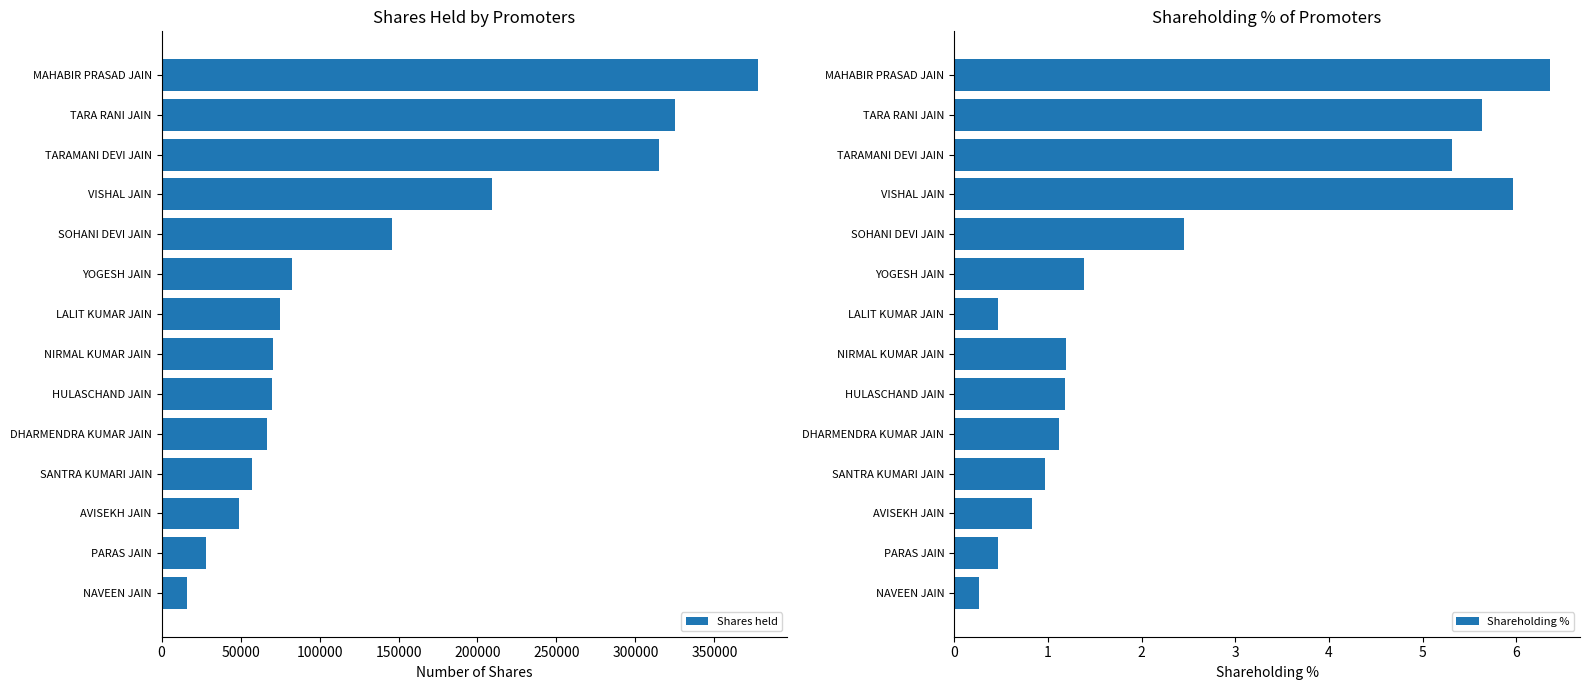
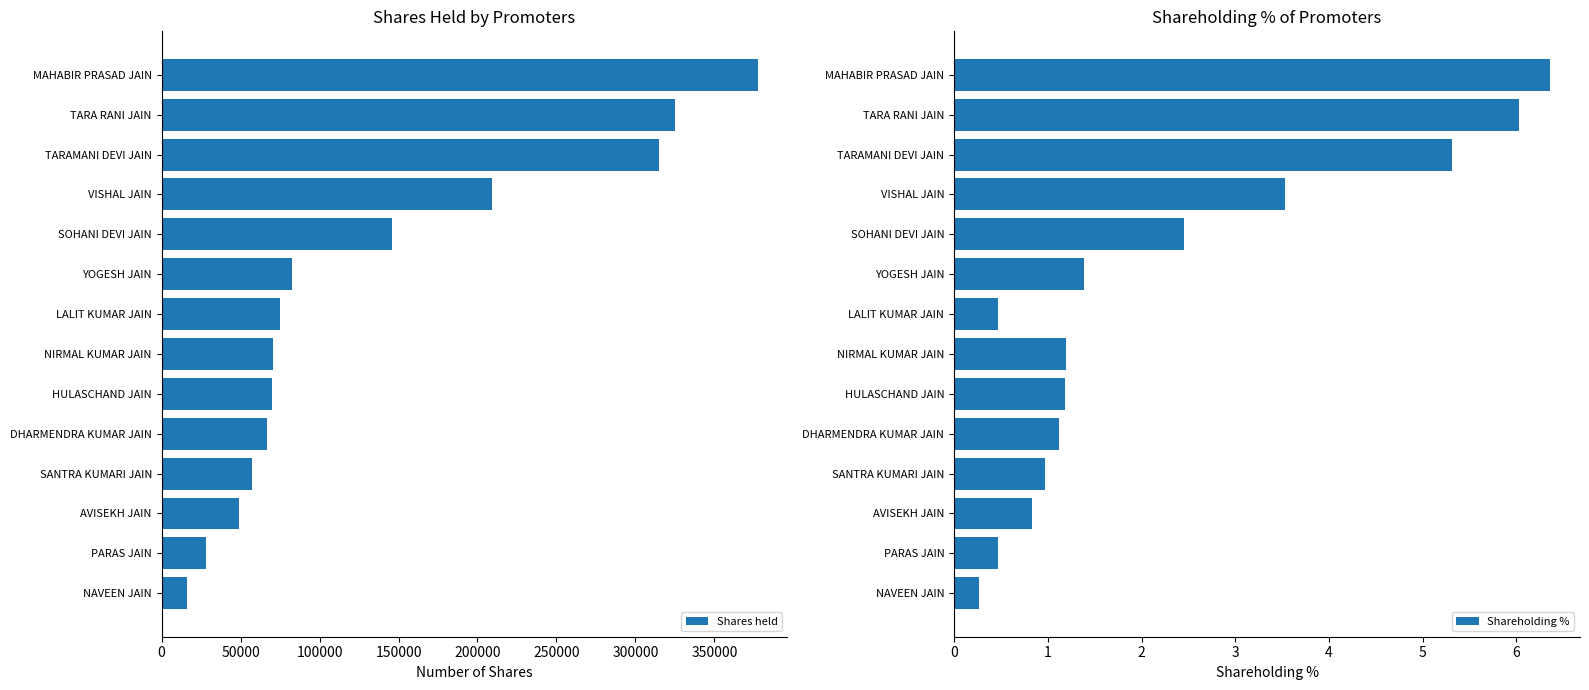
  {
    "Shares Held by Promoters": {
      "MAHABIR PRASAD JAIN": 377000,
      "TARA RANI JAIN": 325000,
      "TARAMANI DEVI JAIN": 315000,
      "VISHAL JAIN": 209000,
      "SOHANI DEVI JAIN": 146000,
      "YOGESH JAIN": 82000,
      "LALIT KUMAR JAIN": 75000,
      "NIRMAL KUMAR JAIN": 70000,
      "HULASCHAND JAIN": 70000,
      "DHARMENDRA KUMAR JAIN": 67000,
      "SANTRA KUMARI JAIN": 57000,
      "AVISEKH JAIN": 49000,
      "PARAS JAIN": 28000,
      "NAVEEN JAIN": 16000
    },
    "Shareholding % of Promoters": {
      "MAHABIR PRASAD JAIN": 6.4,
-     "TARA RANI JAIN": 5.6,
+     "TARA RANI JAIN": 6.0,
      "TARAMANI DEVI JAIN": 5.3,
-     "VISHAL JAIN": 6.0,
+     "VISHAL JAIN": 3.5,
      "SOHANI DEVI JAIN": 2.5,
      "YOGESH JAIN": 1.4,
      "LALIT KUMAR JAIN": 0.5,
      "NIRMAL KUMAR JAIN": 1.2,
      "HULASCHAND JAIN": 1.2,
      "DHARMENDRA KUMAR JAIN": 1.1,
      "SANTRA KUMARI JAIN": 1.0,
      "AVISEKH JAIN": 0.8,
      "PARAS JAIN": 0.5,
      "NAVEEN JAIN": 0.3
    }
  }
